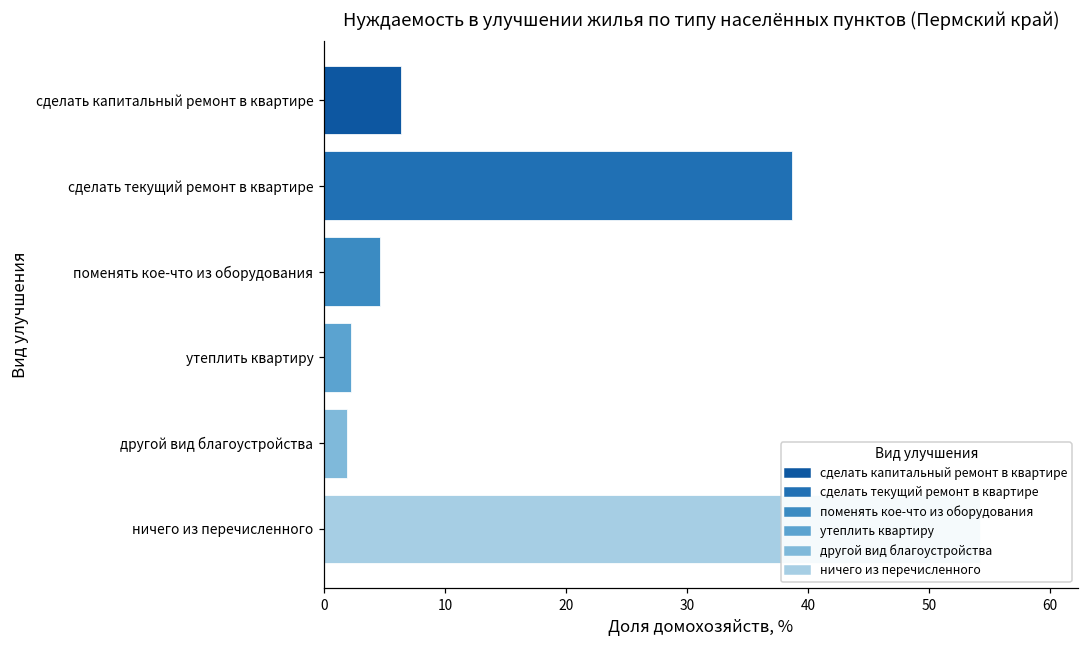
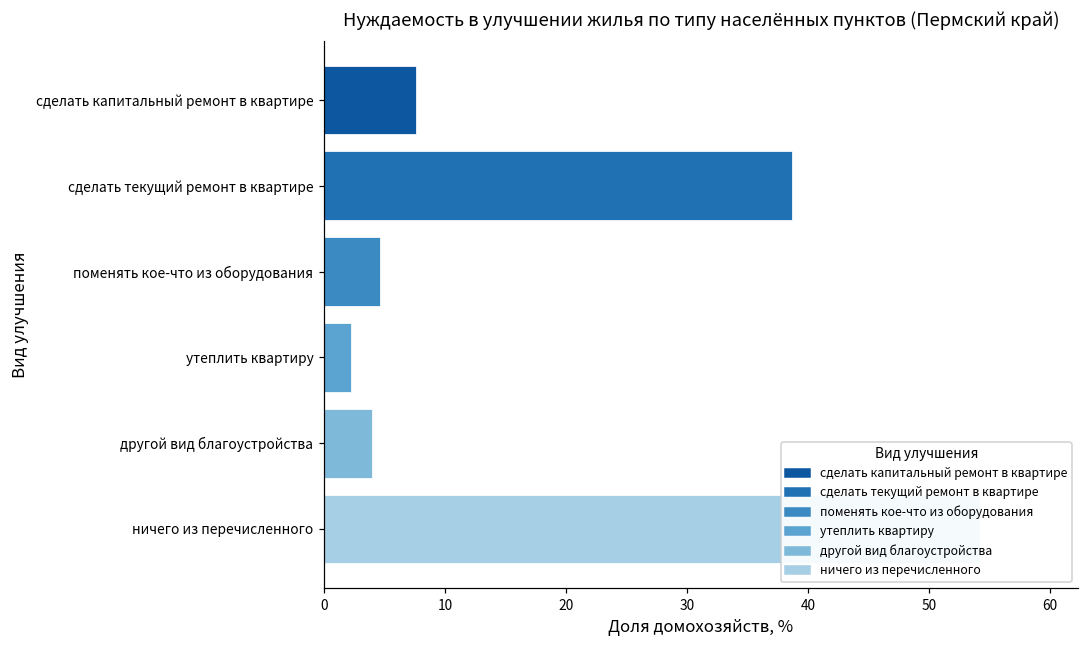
  {
-   "сделать капитальный ремонт в квартире": 6.4,
+   "сделать капитальный ремонт в квартире": 7.6,
    "сделать текущий ремонт в квартире": 38.7,
    "поменять кое-что из оборудования": 4.6,
    "утеплить квартиру": 2.2,
-   "другой вид благоустройства": 1.9
+   "другой вид благоустройства": 3.9
  }
